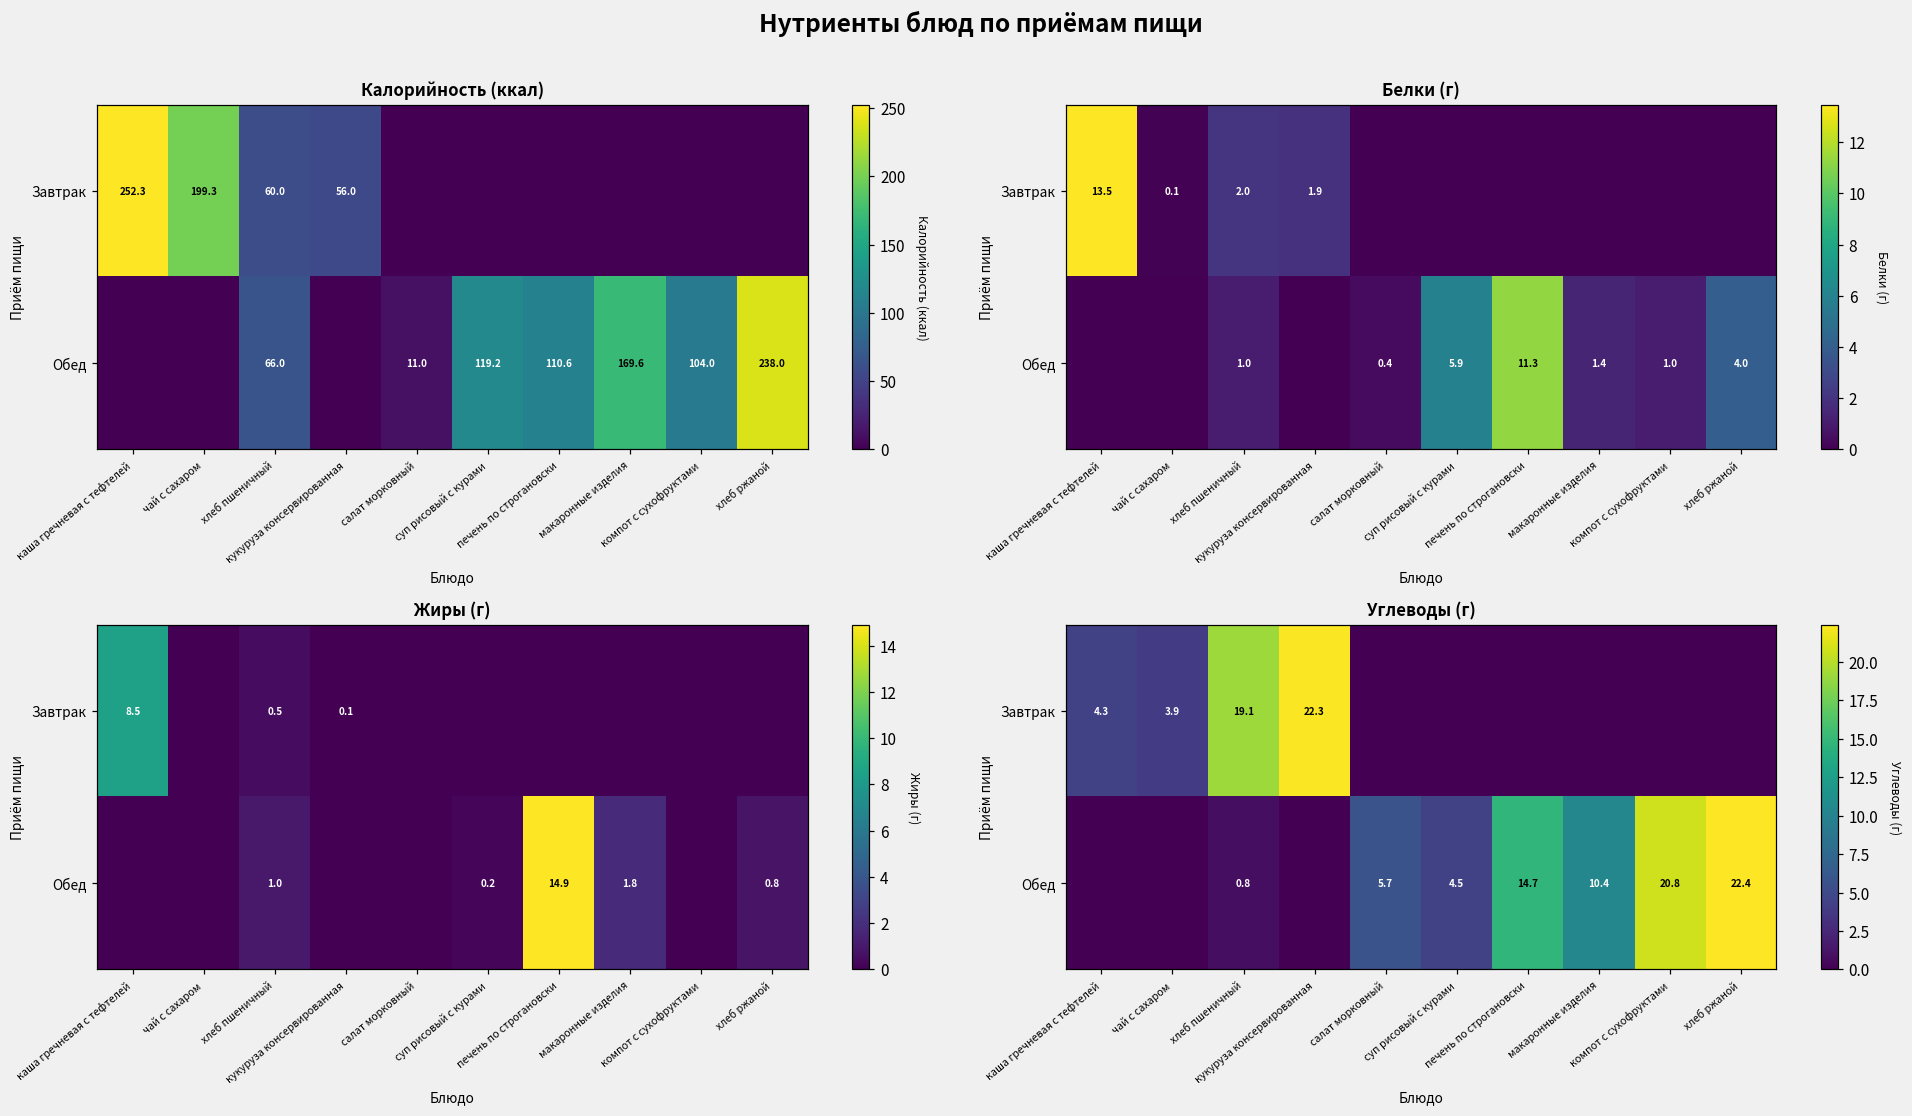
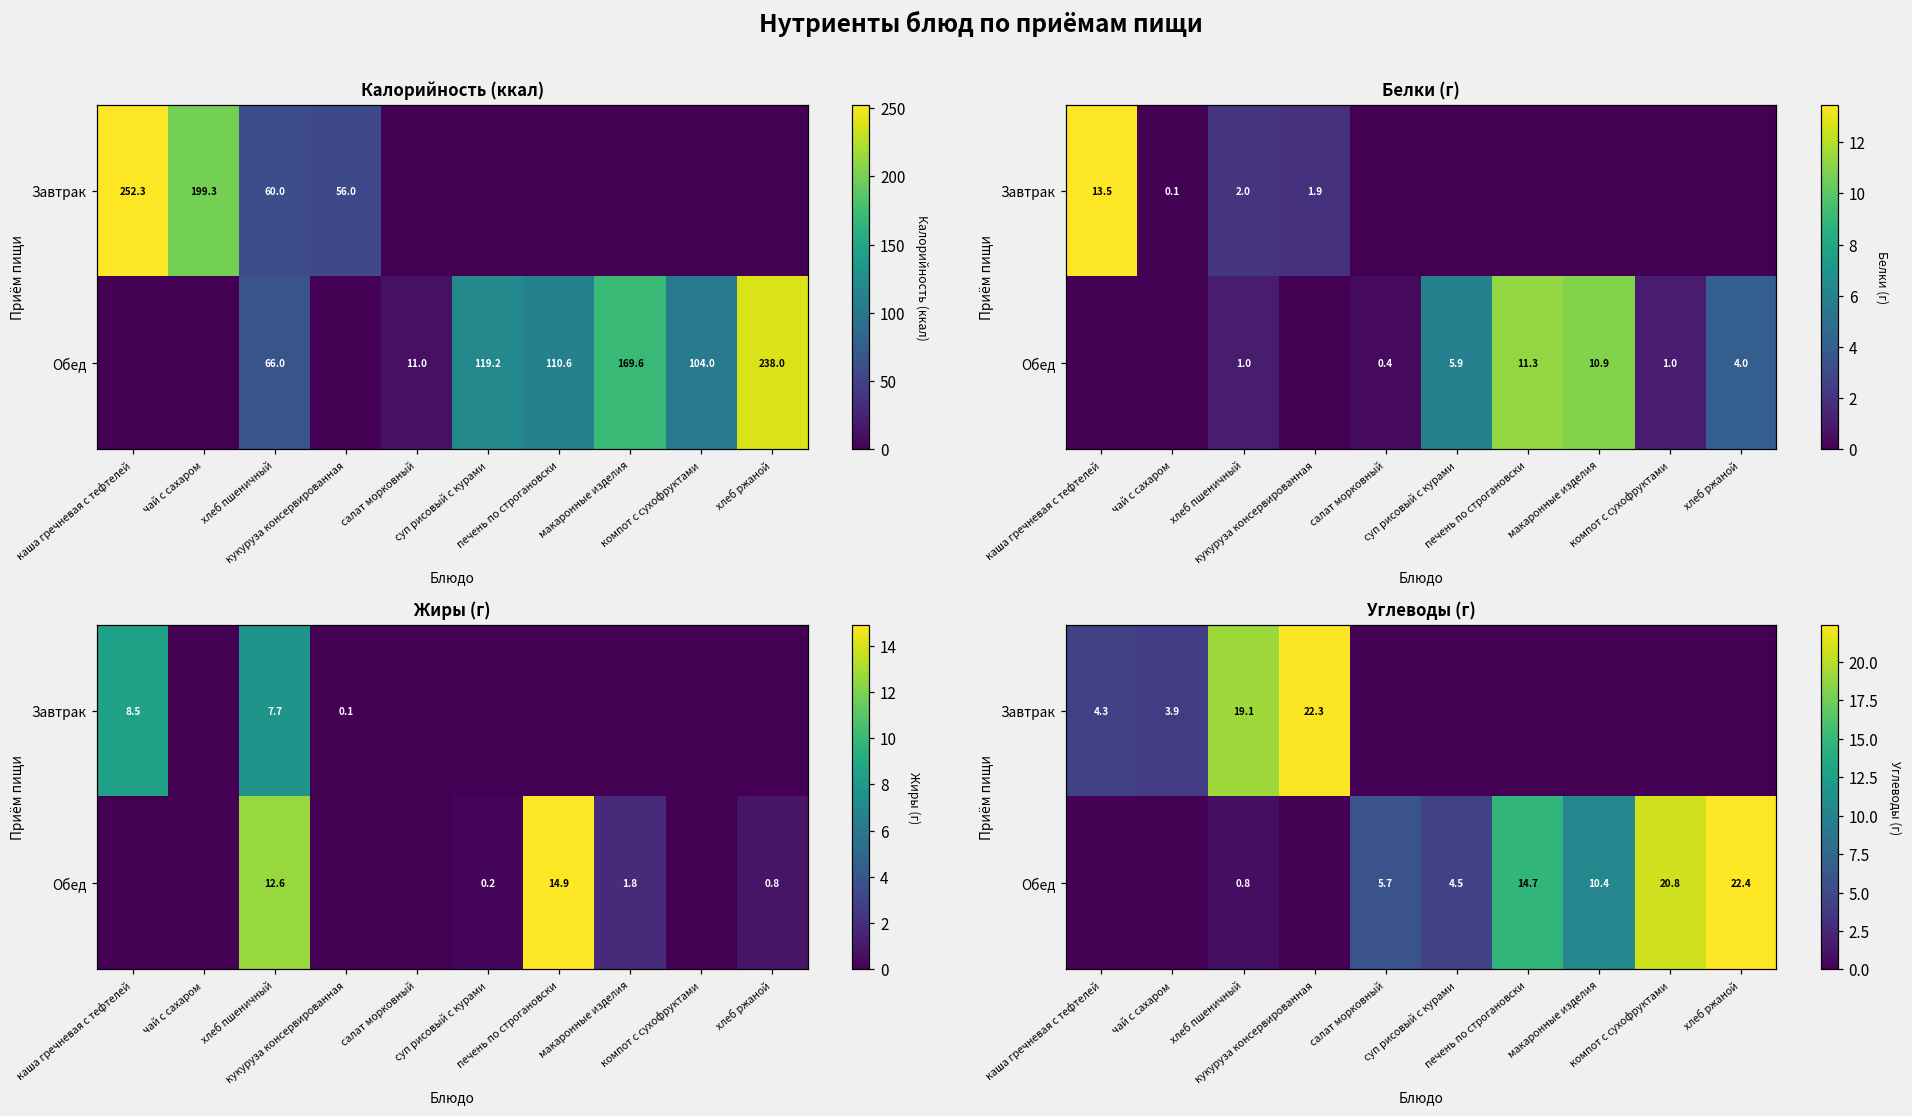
  {
    "Калорийность (ккал)": {
      "Завтрак": {
        "каша гречневая с тефтелей": 252.3,
        "чай с сахаром": 199.3,
        "хлеб пшеничный": 60.0,
        "кукуруза консервированная": 56.0
      },
      "Обед": {
        "хлеб пшеничный": 66.0,
        "салат морковный": 11.0,
        "суп рисовый с курами": 119.2,
        "печень по строгановски": 110.6,
        "макаронные изделия": 169.6,
        "компот с сухофруктами": 104.0,
        "хлеб ржаной": 238.0
      }
    },
    "Белки (г)": {
      "Завтрак": {
        "каша гречневая с тефтелей": 13.5,
        "чай с сахаром": 0.1,
        "хлеб пшеничный": 2.0,
        "кукуруза консервированная": 1.9
      },
      "Обед": {
        "хлеб пшеничный": 1.0,
        "салат морковный": 0.4,
        "суп рисовый с курами": 5.9,
        "печень по строгановски": 11.3,
-       "макаронные изделия": 1.4,
+       "макаронные изделия": 10.9,
        "компот с сухофруктами": 1.0,
        "хлеб ржаной": 4.0
      }
    },
    "Жиры (г)": {
      "Завтрак": {
        "каша гречневая с тефтелей": 8.5,
-       "хлеб пшеничный": 0.5,
+       "хлеб пшеничный": 7.7,
        "кукуруза консервированная": 0.1
      },
      "Обед": {
-       "хлеб пшеничный": 1.0,
+       "хлеб пшеничный": 12.6,
        "суп рисовый с курами": 0.2,
        "печень по строгановски": 14.9,
        "макаронные изделия": 1.8,
        "хлеб ржаной": 0.8
      }
    },
    "Углеводы (г)": {
      "Завтрак": {
        "каша гречневая с тефтелей": 4.3,
        "чай с сахаром": 3.9,
        "хлеб пшеничный": 19.1,
        "кукуруза консервированная": 22.3
      },
      "Обед": {
        "хлеб пшеничный": 0.8,
        "салат морковный": 5.7,
        "суп рисовый с курами": 4.5,
        "печень по строгановски": 14.7,
        "макаронные изделия": 10.4,
        "компот с сухофруктами": 20.8,
        "хлеб ржаной": 22.4
      }
    }
  }
